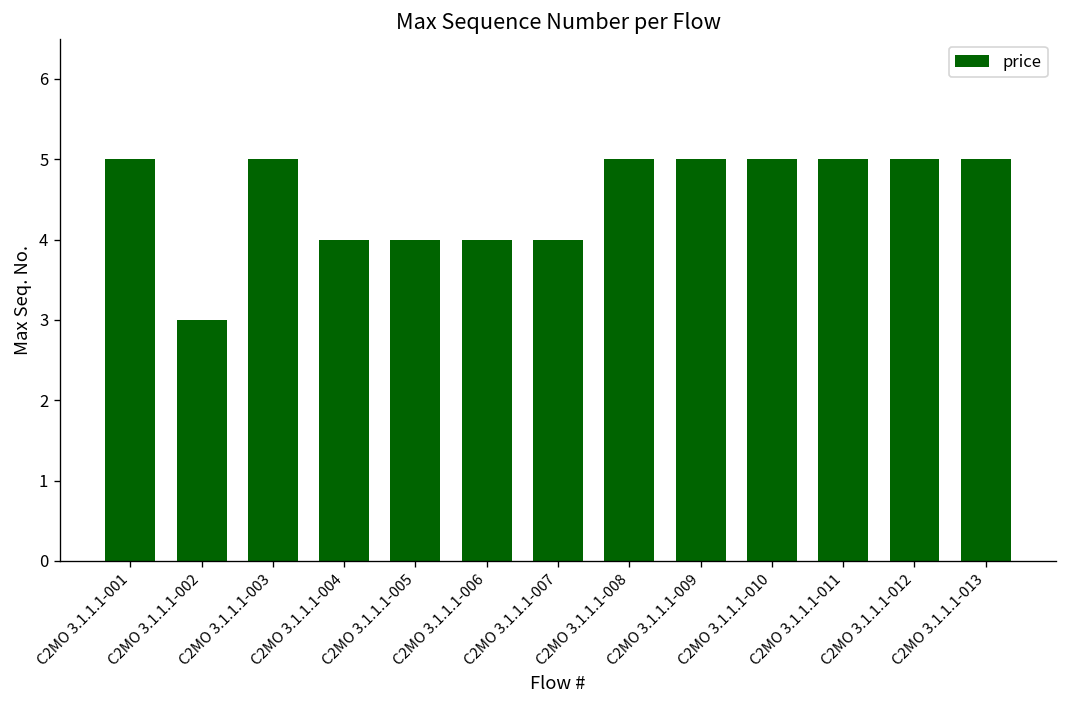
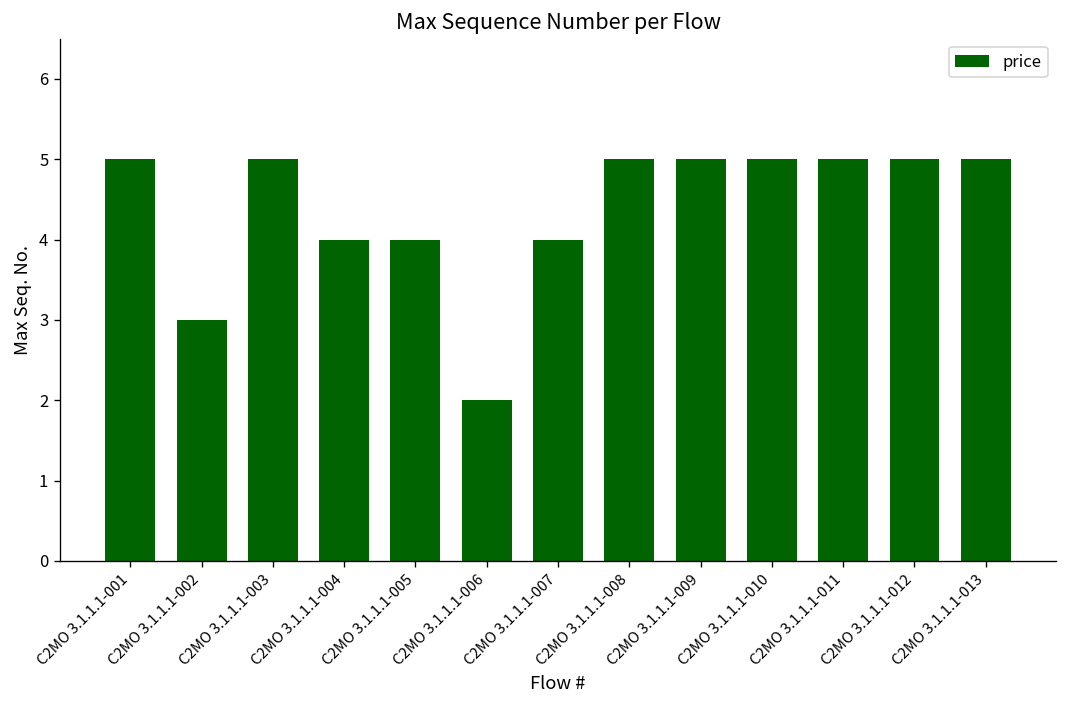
  {
    "C2MO 3.1.1.1-001": 5,
    "C2MO 3.1.1.1-002": 3,
    "C2MO 3.1.1.1-003": 5,
    "C2MO 3.1.1.1-004": 4,
    "C2MO 3.1.1.1-005": 4,
-   "C2MO 3.1.1.1-006": 4,
+   "C2MO 3.1.1.1-006": 2,
    "C2MO 3.1.1.1-007": 4,
    "C2MO 3.1.1.1-008": 5,
    "C2MO 3.1.1.1-009": 5,
    "C2MO 3.1.1.1-010": 5,
    "C2MO 3.1.1.1-011": 5,
    "C2MO 3.1.1.1-012": 5,
    "C2MO 3.1.1.1-013": 5
  }
